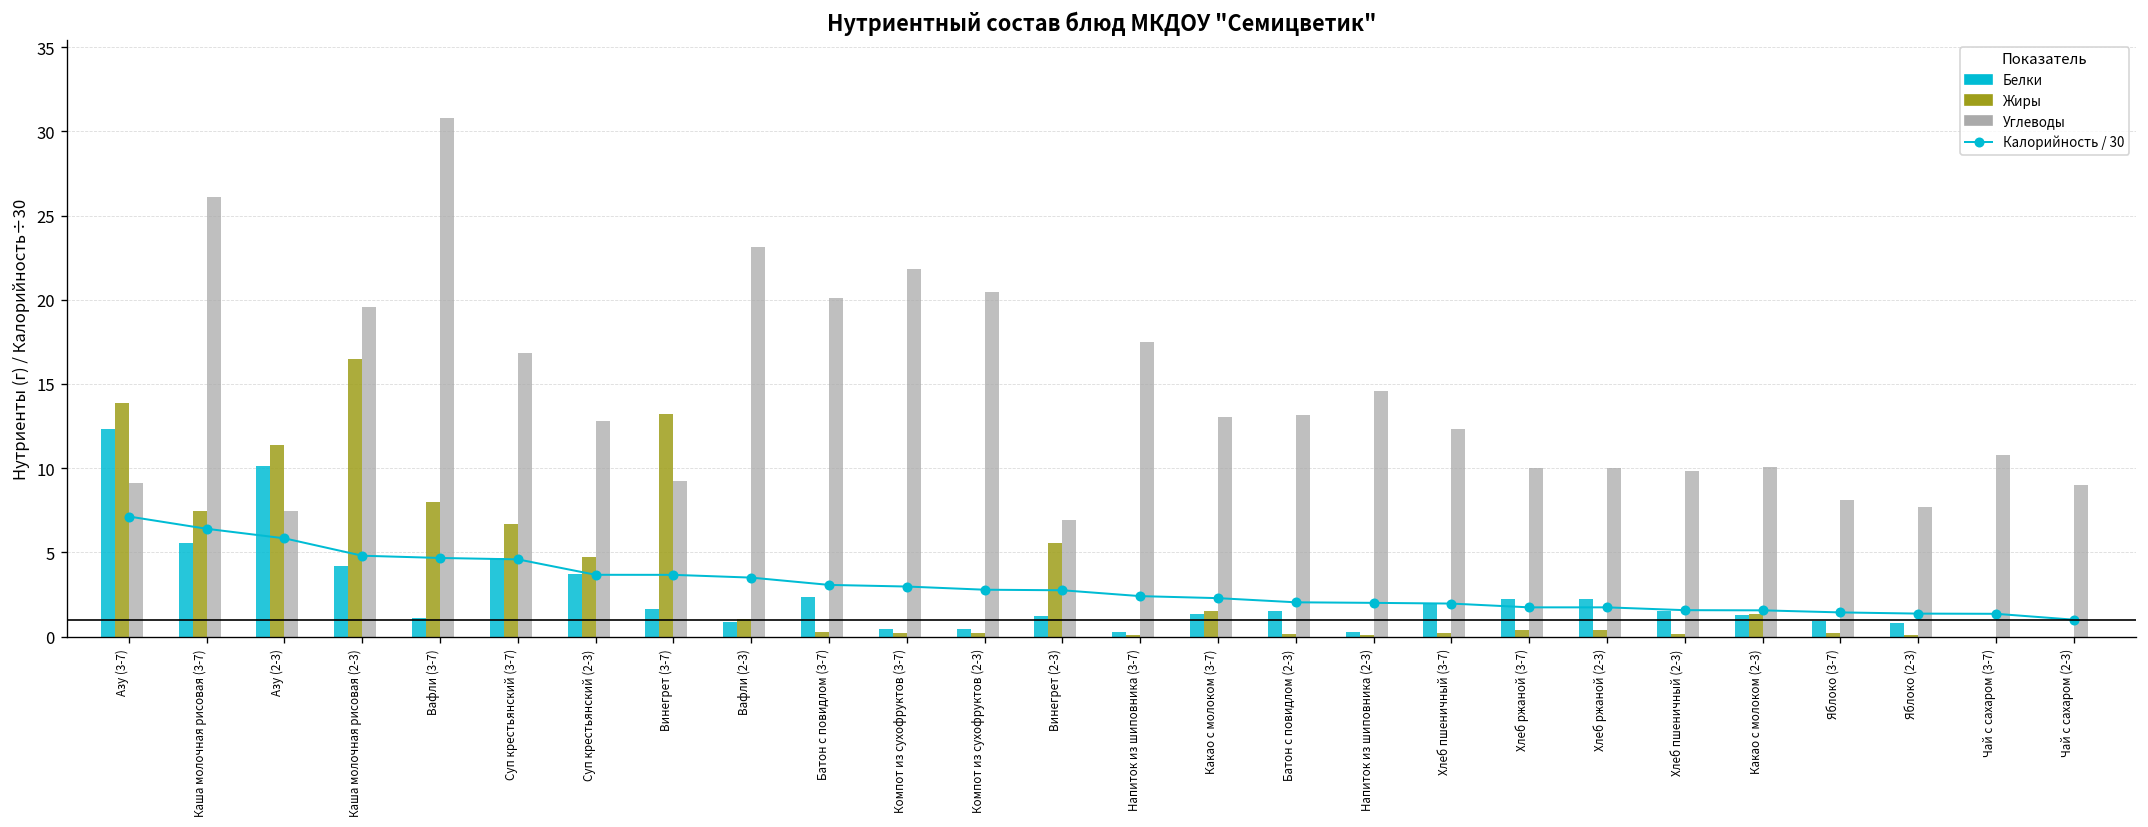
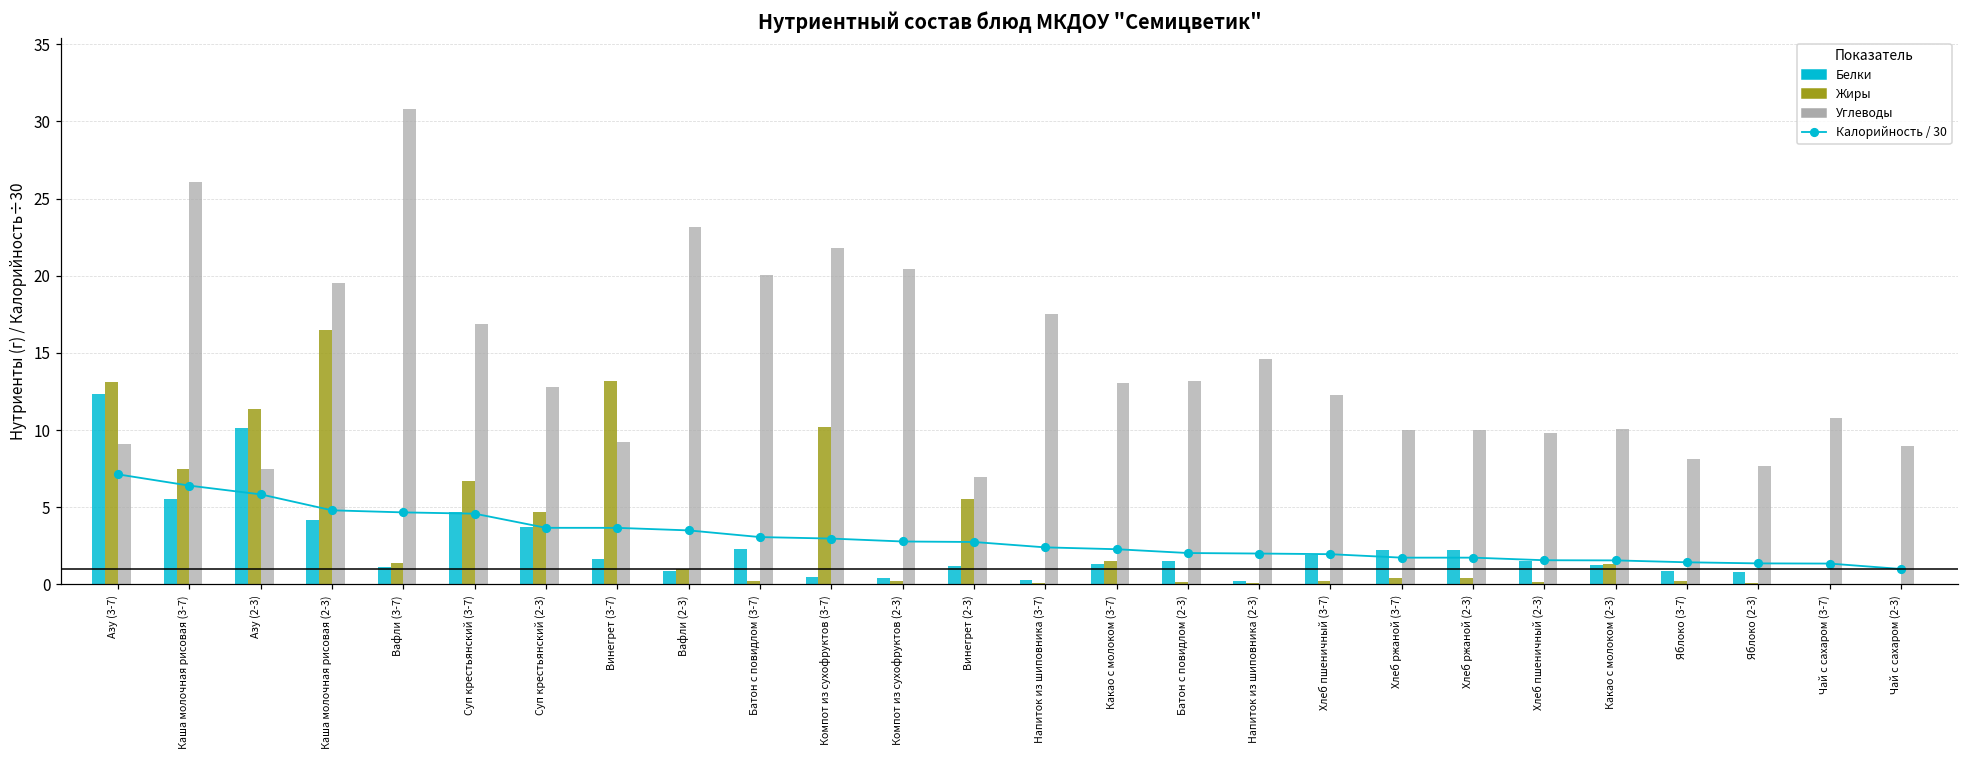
  {
    "Жиры": {
-     "Азу (3-7)": 13.9,
+     "Азу (3-7)": 13.1,
      "Каша молочная рисовая (3-7)": 7.5,
      "Азу (2-3)": 11.4,
      "Каша молочная рисовая (2-3)": 16.5,
-     "Вафли (3-7)": 8.0,
+     "Вафли (3-7)": 1.4,
      "Суп крестьянский (3-7)": 6.7,
      "Суп крестьянский (2-3)": 4.7,
      "Винегрет (3-7)": 13.2,
      "Вафли (2-3)": 1.0,
      "Батон с повидлом (3-7)": 0.2,
-     "Компот из сухофруктов (3-7)": 0.2,
+     "Компот из сухофруктов (3-7)": 10.2,
      "Компот из сухофруктов (2-3)": 0.2,
      "Винегрет (2-3)": 5.6,
      "Какао с молоком (3-7)": 1.5,
      "Хлеб пшеничный (3-7)": 0.2,
      "Хлеб ржаной (3-7)": 0.4,
      "Хлеб ржаной (2-3)": 0.4,
      "Хлеб пшеничный (2-3)": 0.2,
      "Какао с молоком (2-3)": 1.3,
      "Яблоко (3-7)": 0.2,
      "Чай с сахаром (3-7)": 0.0,
      "Чай с сахаром (2-3)": 0.0
    },
    "Углеводы": {
      "Азу (3-7)": 9.1,
      "Каша молочная рисовая (3-7)": 26.1,
      "Азу (2-3)": 7.5,
      "Каша молочная рисовая (2-3)": 19.6,
      "Вафли (3-7)": 30.8,
      "Суп крестьянский (3-7)": 16.9,
      "Суп крестьянский (2-3)": 12.8,
      "Винегрет (3-7)": 9.2,
      "Вафли (2-3)": 23.2,
      "Батон с повидлом (3-7)": 20.1,
      "Компот из сухофруктов (3-7)": 21.8,
      "Компот из сухофруктов (2-3)": 20.5,
      "Винегрет (2-3)": 6.9,
      "Напиток из шиповника (3-7)": 17.5,
      "Какао с молоком (3-7)": 13.0,
      "Батон с повидлом (2-3)": 13.2,
      "Напиток из шиповника (2-3)": 14.6,
      "Хлеб пшеничный (3-7)": 12.3,
      "Хлеб ржаной (3-7)": 10.0,
      "Хлеб ржаной (2-3)": 10.0,
      "Хлеб пшеничный (2-3)": 9.8,
      "Какао с молоком (2-3)": 10.1,
      "Яблоко (3-7)": 8.1,
      "Яблоко (2-3)": 7.7,
      "Чай с сахаром (3-7)": 10.8,
      "Чай с сахаром (2-3)": 9.0
    }
  }
